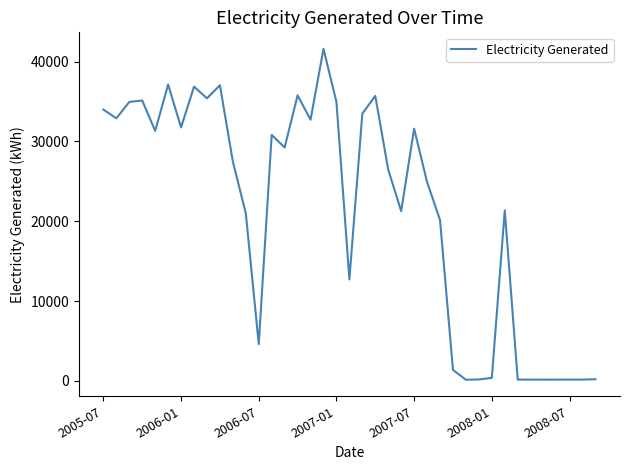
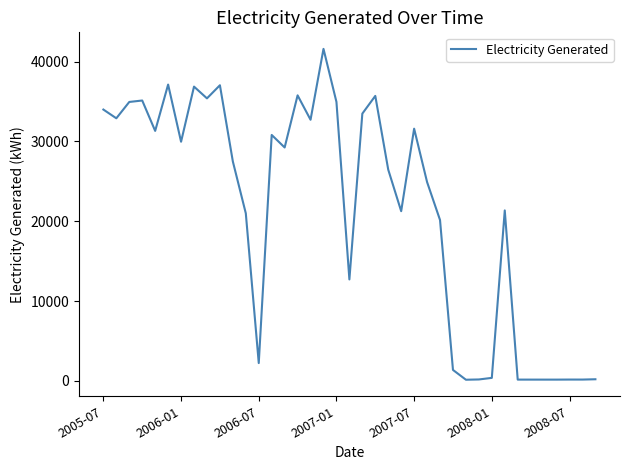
  {
    "2005-07": 34000,
-   "2006-01": 32000,
-   "2006-07": 5000,
+   "2006-01": 30000,
+   "2006-07": 2000,
    "2007-01": 35000,
    "2007-07": 32000,
    "2008-01": 0,
    "2008-07": 0
  }
